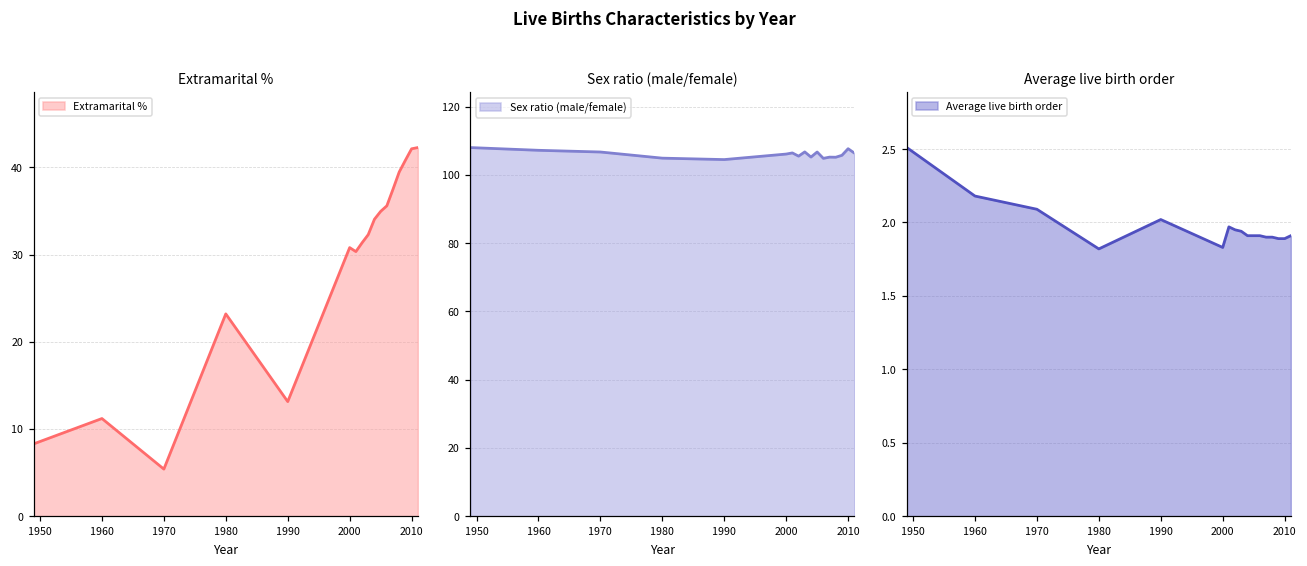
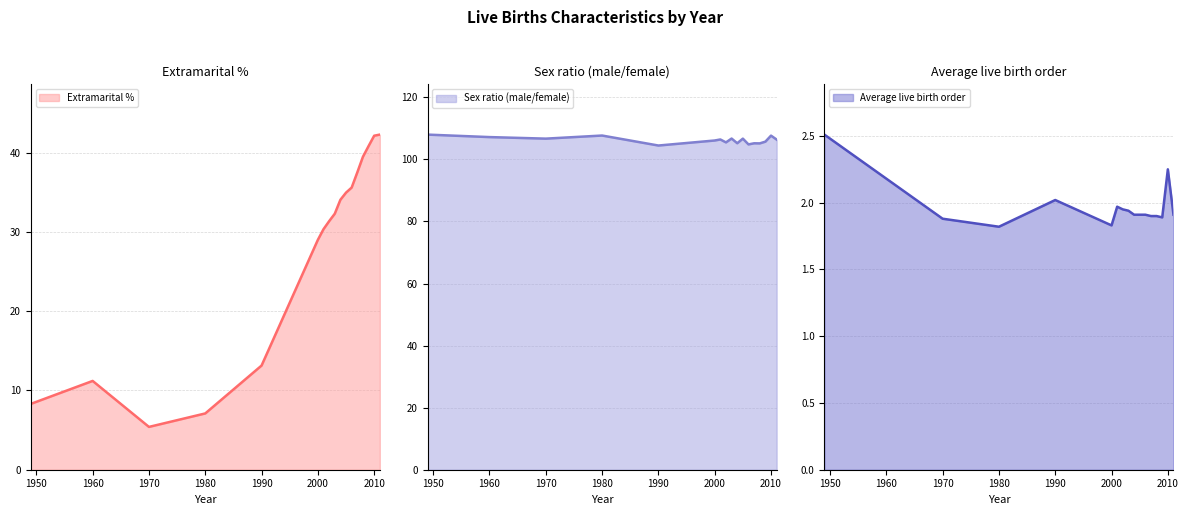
  {
    "Extramarital %": {
      "1960": 11,
      "1970": 5,
-     "1980": 23,
+     "1980": 7,
      "1990": 13,
-     "2000": 31,
+     "2000": 29,
      "2010": 42
    },
    "Sex ratio (male/female)": {
      "1960": 107,
      "1970": 107,
-     "1980": 105,
+     "1980": 108,
      "1990": 104,
      "2000": 106,
      "2010": 108
    },
    "Average live birth order": {
      "1960": 2.18,
-     "1970": 2.09,
+     "1970": 1.88,
      "1980": 1.82,
      "1990": 2.02,
      "2000": 1.83,
-     "2010": 1.89
+     "2010": 2.25
    }
  }
